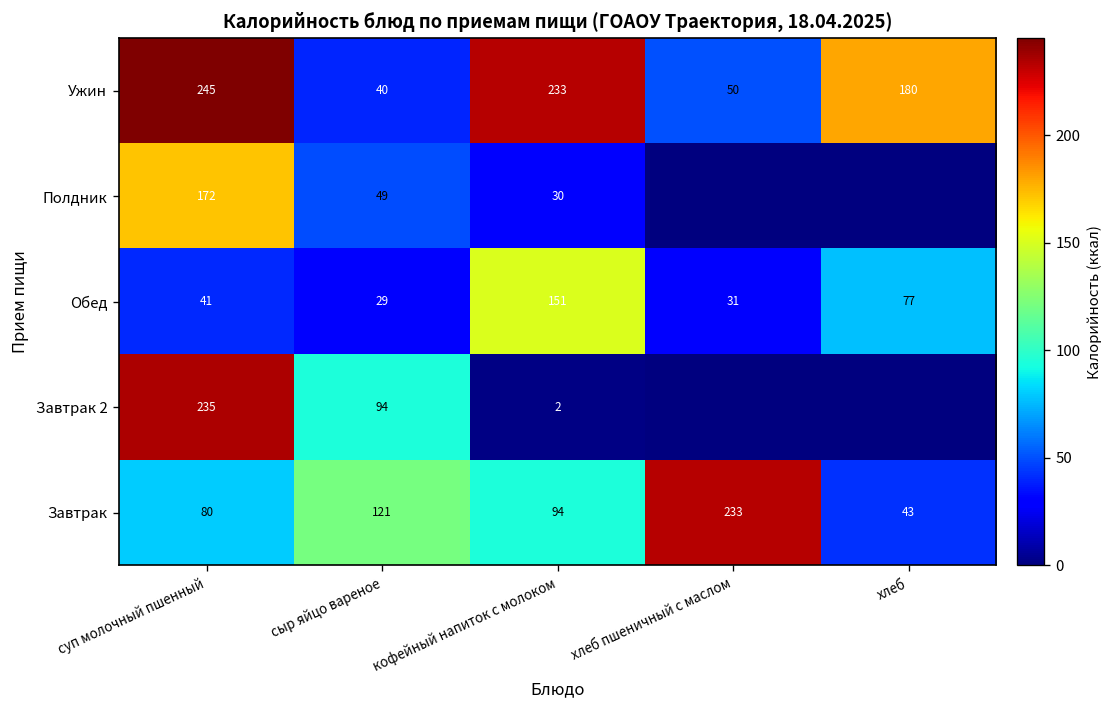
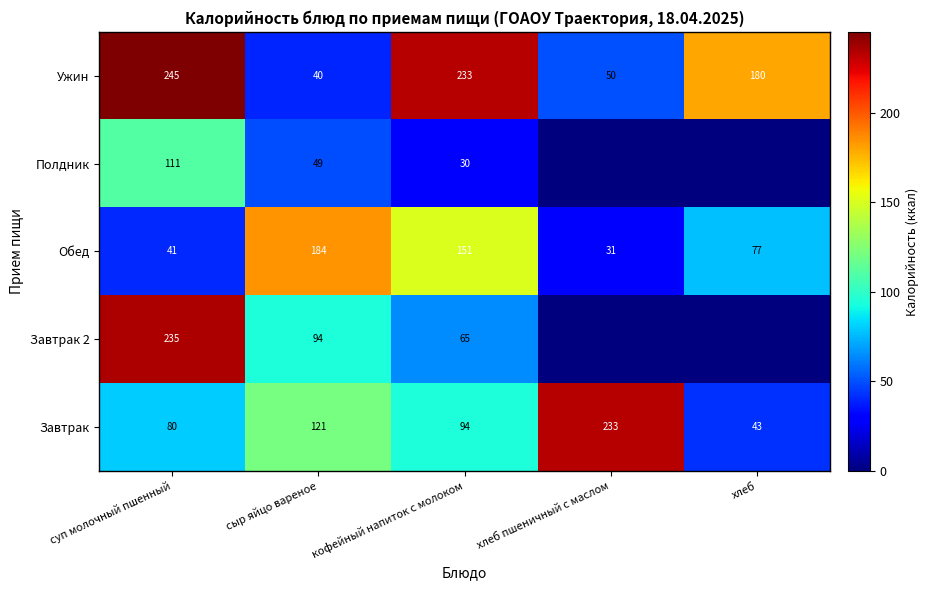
  {
    "Ужин": {
      "суп молочный пшенный": 245,
      "сыр яйцо вареное": 40,
      "кофейный напиток с молоком": 233,
      "хлеб пшеничный с маслом": 50,
      "хлеб": 180
    },
    "Полдник": {
-     "суп молочный пшенный": 172,
+     "суп молочный пшенный": 111,
      "сыр яйцо вареное": 49,
      "кофейный напиток с молоком": 30
    },
    "Обед": {
      "суп молочный пшенный": 41,
-     "сыр яйцо вареное": 29,
+     "сыр яйцо вареное": 184,
      "кофейный напиток с молоком": 151,
      "хлеб пшеничный с маслом": 31,
      "хлеб": 77
    },
    "Завтрак 2": {
      "суп молочный пшенный": 235,
      "сыр яйцо вареное": 94,
-     "кофейный напиток с молоком": 2
+     "кофейный напиток с молоком": 65
    },
    "Завтрак": {
      "суп молочный пшенный": 80,
      "сыр яйцо вареное": 121,
      "кофейный напиток с молоком": 94,
      "хлеб пшеничный с маслом": 233,
      "хлеб": 43
    }
  }
